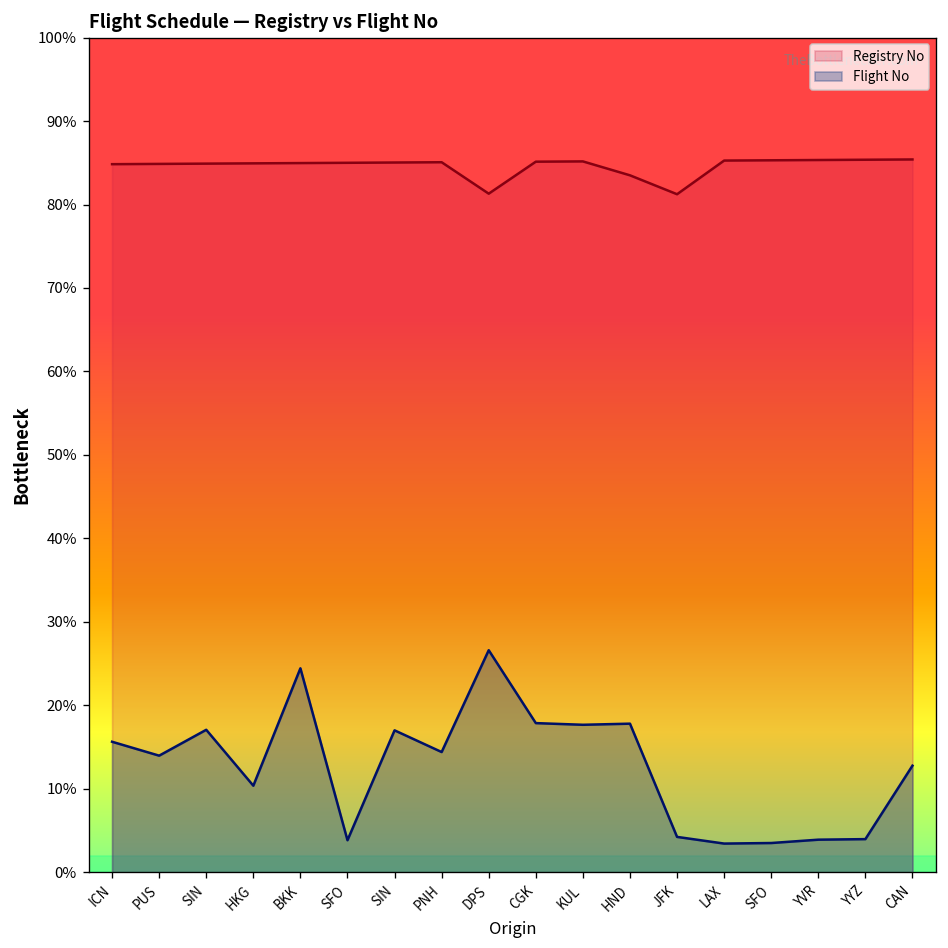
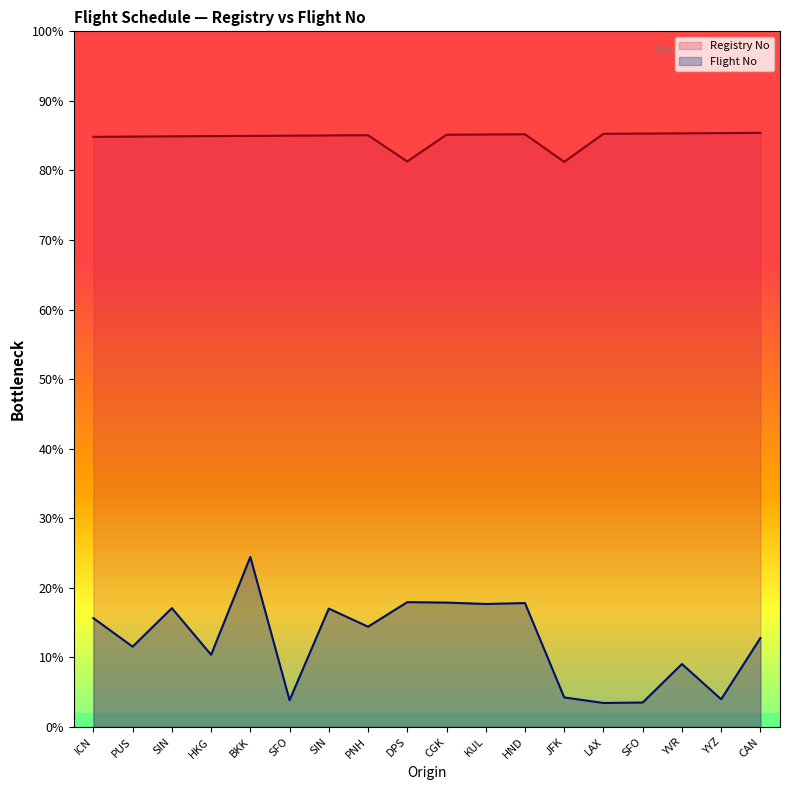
  {
    "Registry No": {
      "ICN": "85%",
      "PUS": "85%",
      "HKG": "85%",
      "BKK": "85%",
      "PNH": "85%",
      "DPS": "81%",
      "CGK": "85%",
      "KUL": "85%",
-     "HND": "84%",
+     "HND": "85%",
      "JFK": "81%",
      "LAX": "85%",
      "YVR": "85%",
      "YYZ": "85%",
      "CAN": "85%"
    },
    "Flight No": {
      "ICN": "16%",
-     "PUS": "14%",
+     "PUS": "12%",
      "HKG": "10%",
      "BKK": "24%",
      "PNH": "14%",
-     "DPS": "27%",
+     "DPS": "18%",
      "CGK": "18%",
      "KUL": "18%",
      "HND": "18%",
      "JFK": "4%",
      "LAX": "3%",
-     "YVR": "4%",
+     "YVR": "9%",
      "YYZ": "4%",
      "CAN": "13%"
    }
  }
